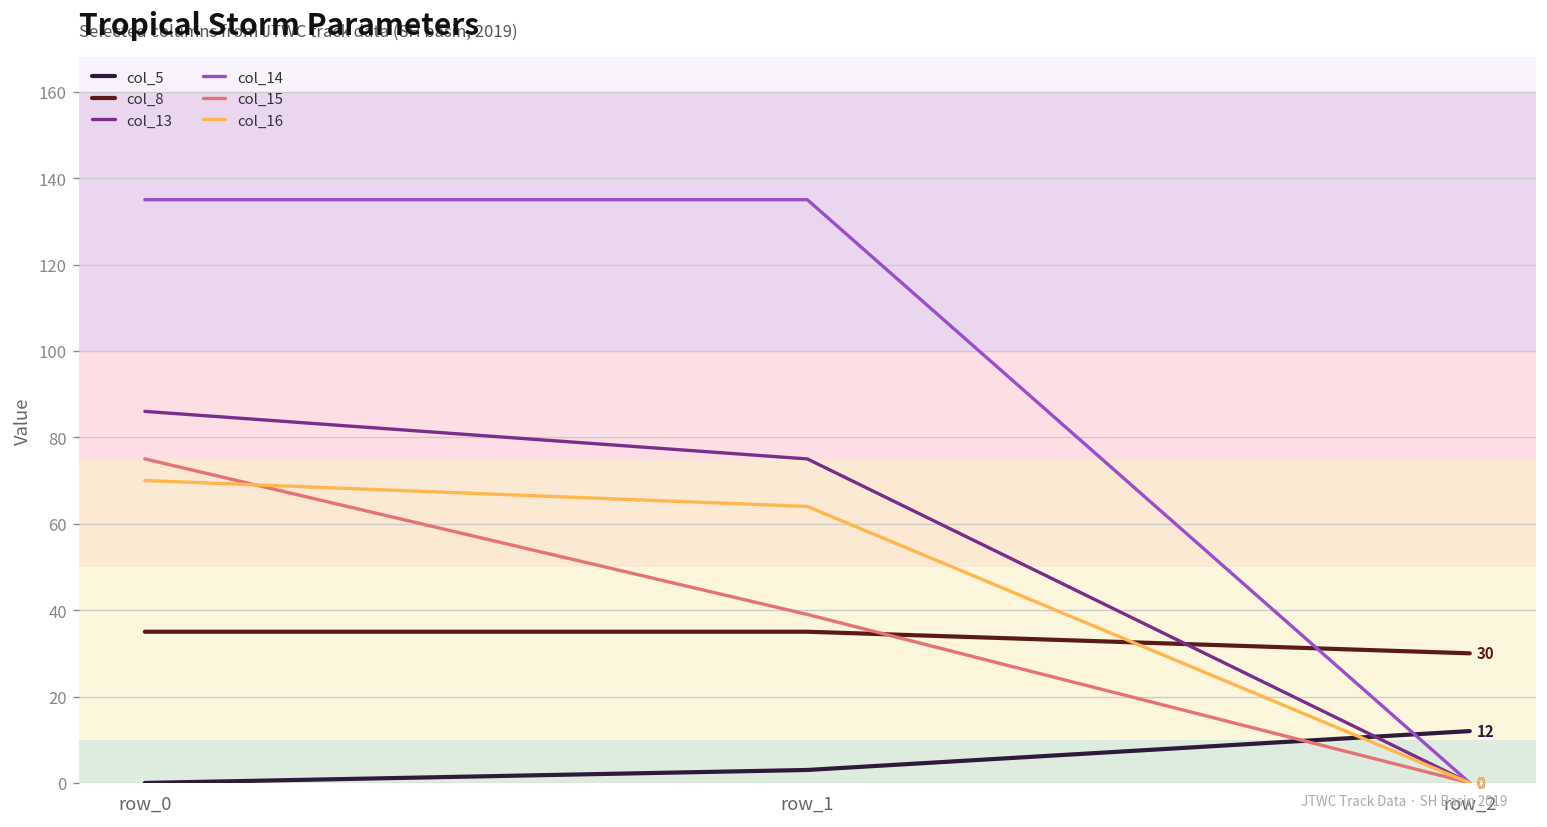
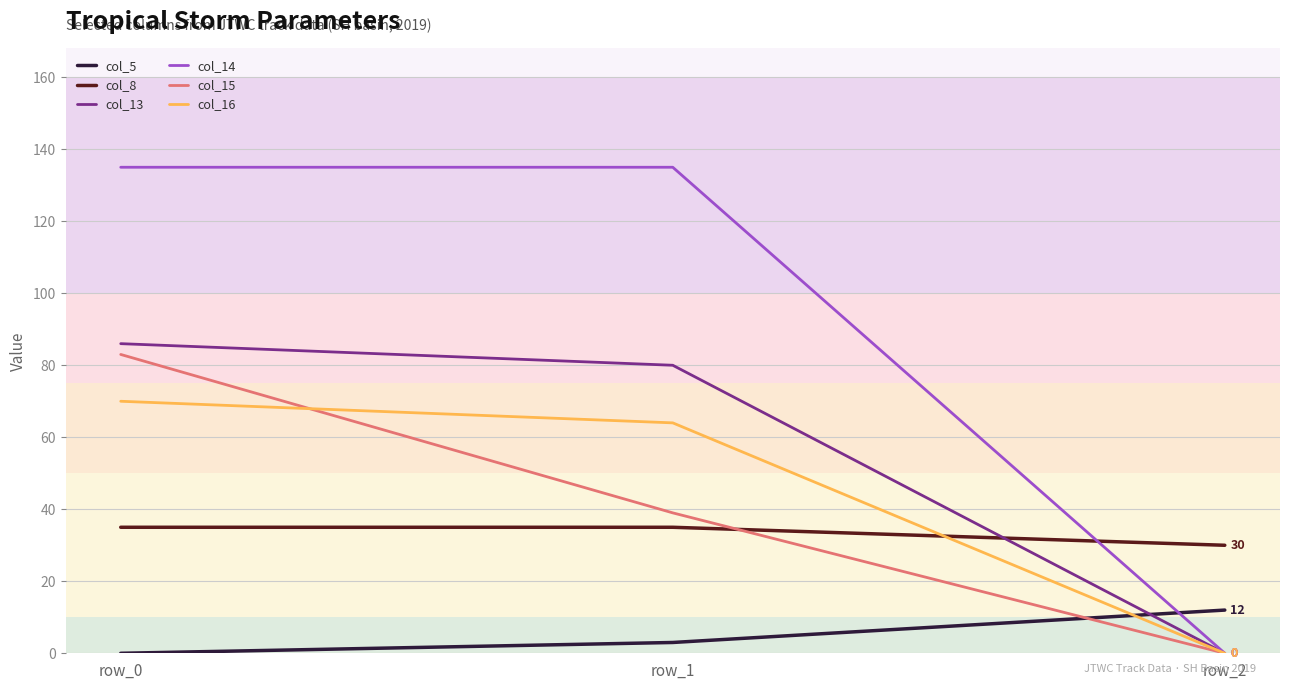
  {
    "col_13": {
      "row_0": 86,
-     "row_1": 75
+     "row_1": 80
    },
    "col_14": {
      "row_0": 135,
      "row_1": 135
    },
    "col_15": {
-     "row_0": 75,
+     "row_0": 83,
      "row_1": 39
    },
    "col_16": {
      "row_0": 70,
      "row_1": 64
    }
  }
